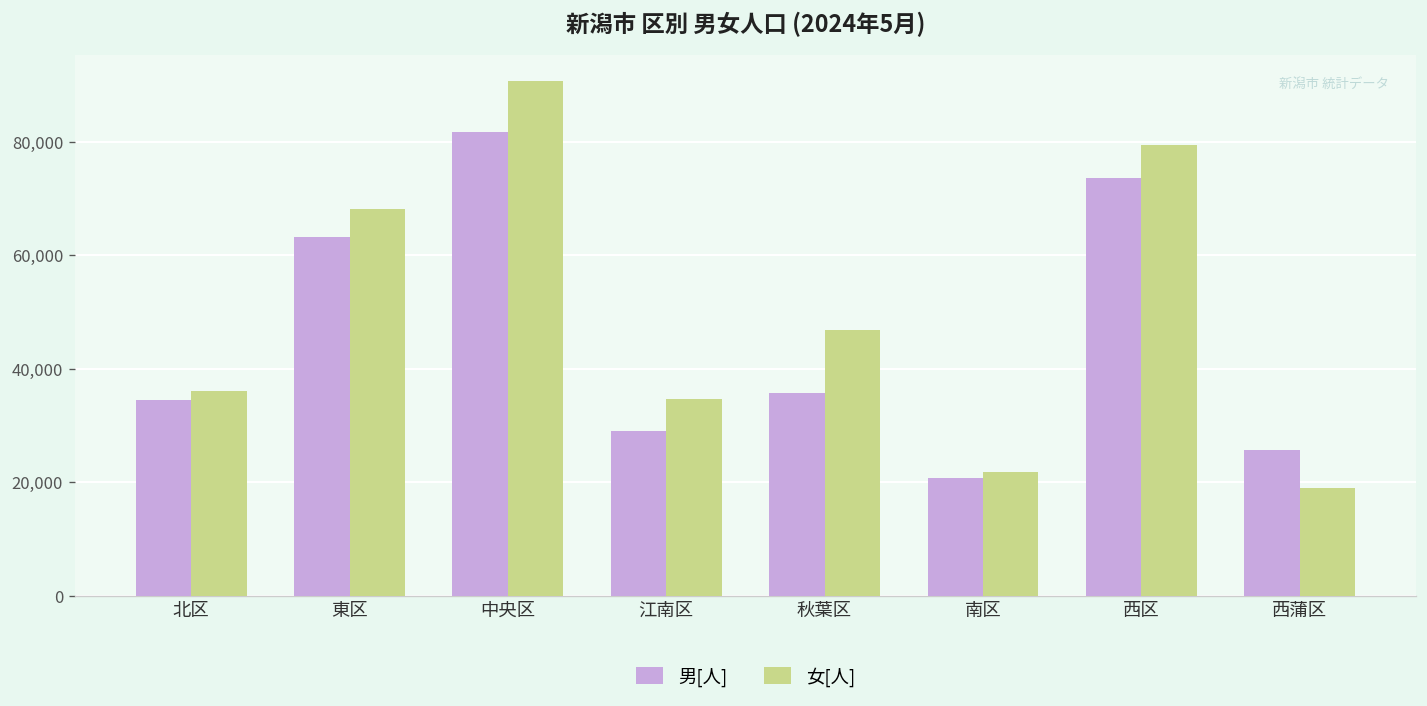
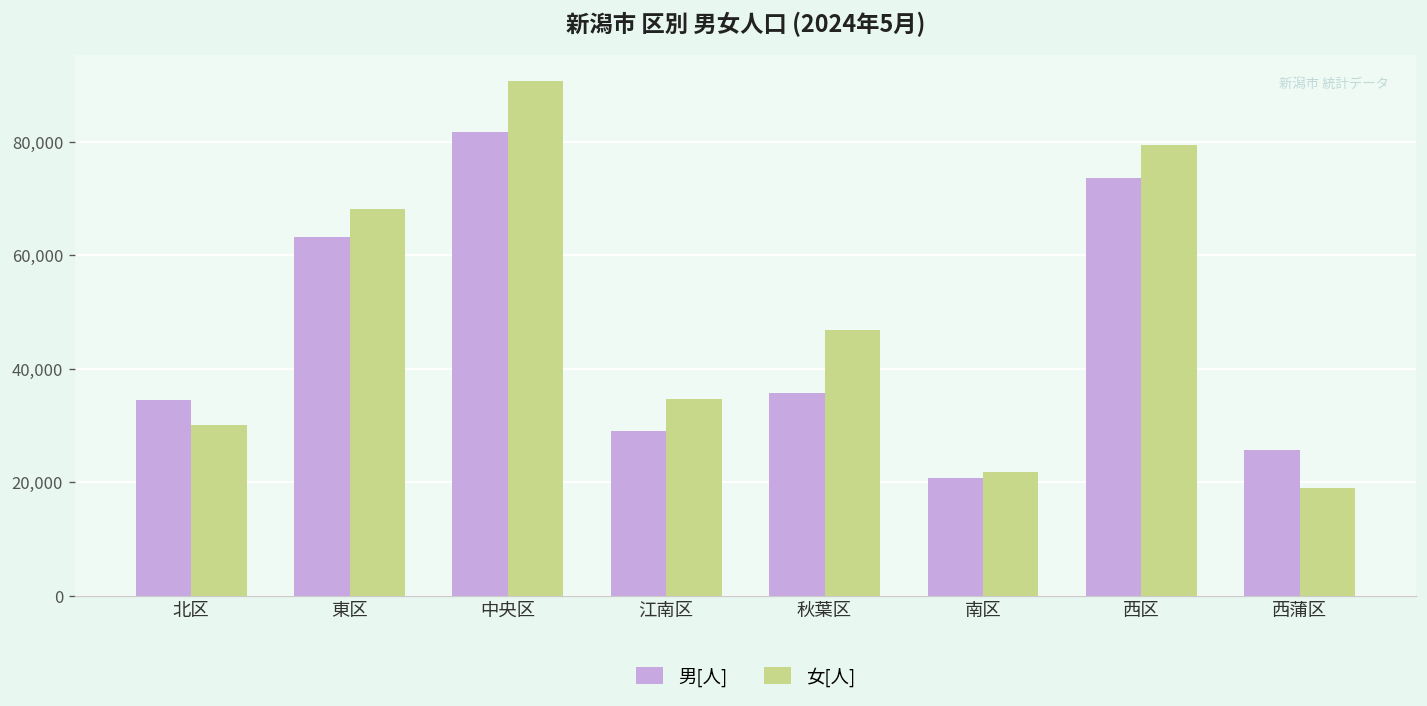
  {
    "男[人]": {
      "北区": "34,000",
      "東区": "63,000",
      "中央区": "82,000",
      "江南区": "29,000",
      "秋葉区": "36,000",
      "南区": "21,000",
      "西区": "74,000",
      "西蒲区": "26,000"
    },
    "女[人]": {
-     "北区": "36,000",
+     "北区": "30,000",
      "東区": "68,000",
      "中央区": "91,000",
      "江南区": "35,000",
      "秋葉区": "47,000",
      "南区": "22,000",
      "西区": "79,000",
      "西蒲区": "19,000"
    }
  }
